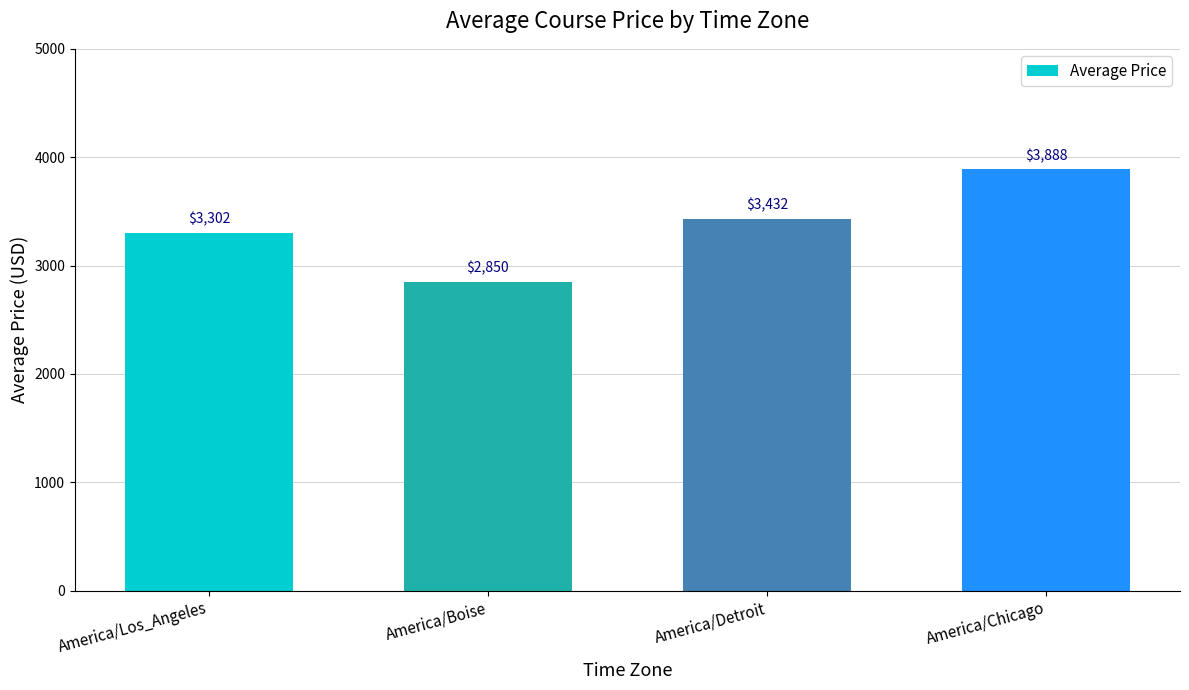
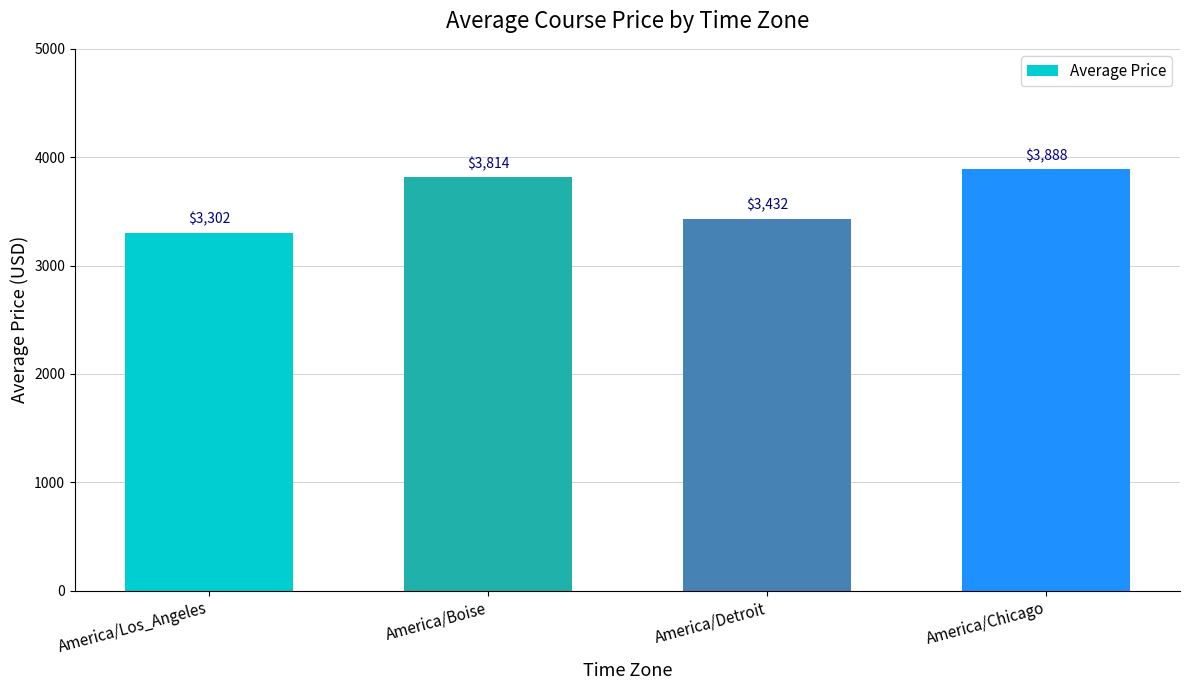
  {
    "America/Los_Angeles": "$3,302",
-   "America/Boise": "$2,850",
+   "America/Boise": "$3,814",
    "America/Detroit": "$3,432",
    "America/Chicago": "$3,888"
  }
